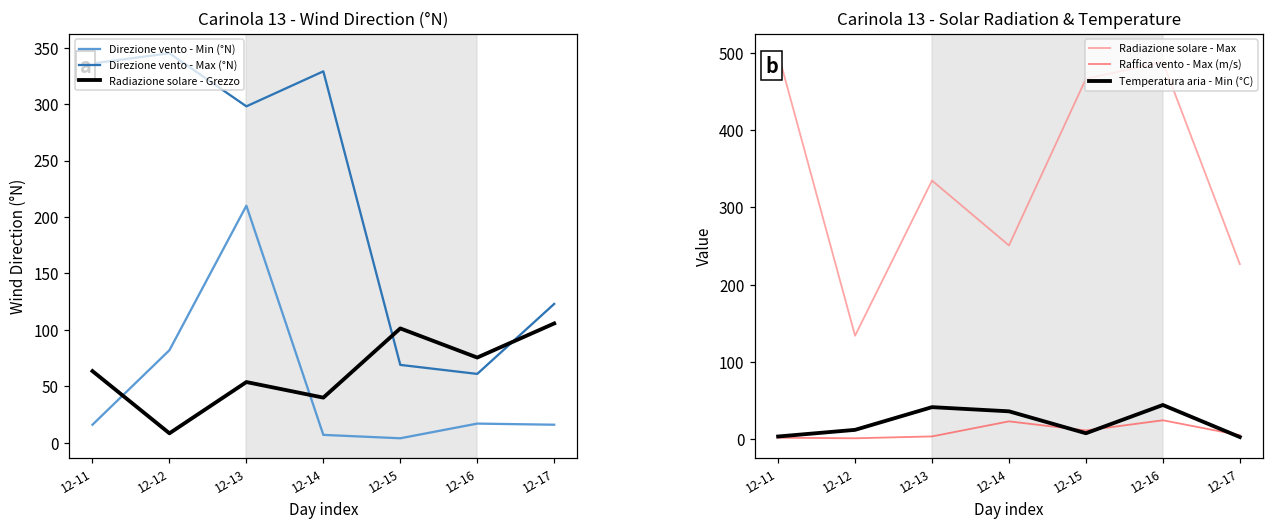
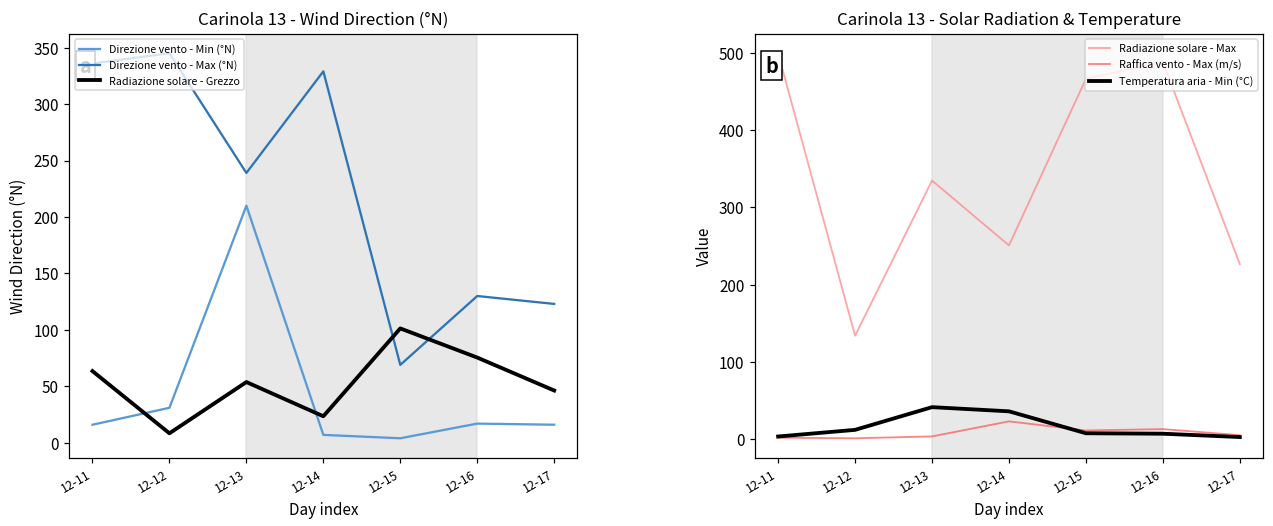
  {
    "Carinola 13 - Wind Direction (°N)": {
      "Direzione vento - Min (°N)": {
        "12-11": 16,
-       "12-12": 82,
+       "12-12": 31,
        "12-13": 210,
        "12-14": 7,
        "12-15": 4,
        "12-16": 17,
        "12-17": 16
      },
      "Direzione vento - Max (°N)": {
-       "12-13": 298,
+       "12-13": 239,
        "12-14": 329,
        "12-15": 69,
-       "12-16": 61,
+       "12-16": 130,
        "12-17": 123
      },
      "Radiazione solare - Grezzo": {
        "12-11": 64,
        "12-12": 8,
        "12-13": 54,
-       "12-14": 40,
+       "12-14": 24,
        "12-15": 101,
        "12-16": 76,
-       "12-17": 106
+       "12-17": 46
      }
    },
    "Carinola 13 - Solar Radiation & Temperature": {
      "Radiazione solare - Max": {
        "12-12": 130,
        "12-13": 330,
        "12-14": 250,
        "12-17": 230
      },
      "Raffica vento - Max (m/s)": {
        "12-12": 0,
        "12-13": 0,
        "12-14": 20,
        "12-15": 10,
-       "12-16": 20
+       "12-16": 10
      },
      "Temperatura aria - Min (°C)": {
        "12-12": 10,
        "12-13": 40,
        "12-14": 40,
        "12-15": 10,
-       "12-16": 40
+       "12-16": 10
      }
    }
  }
